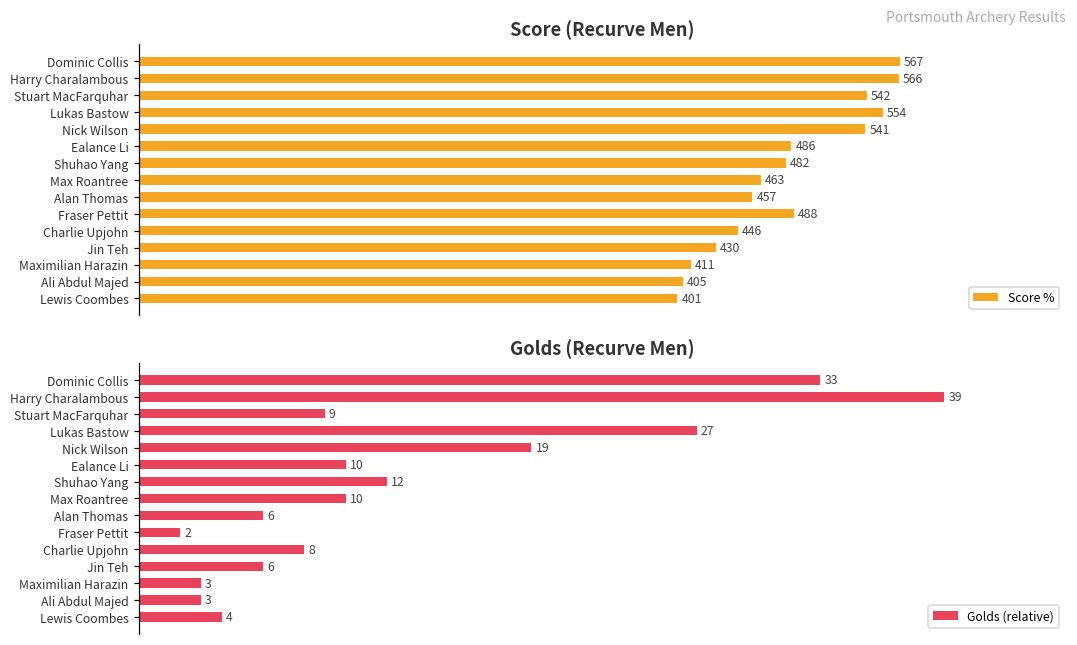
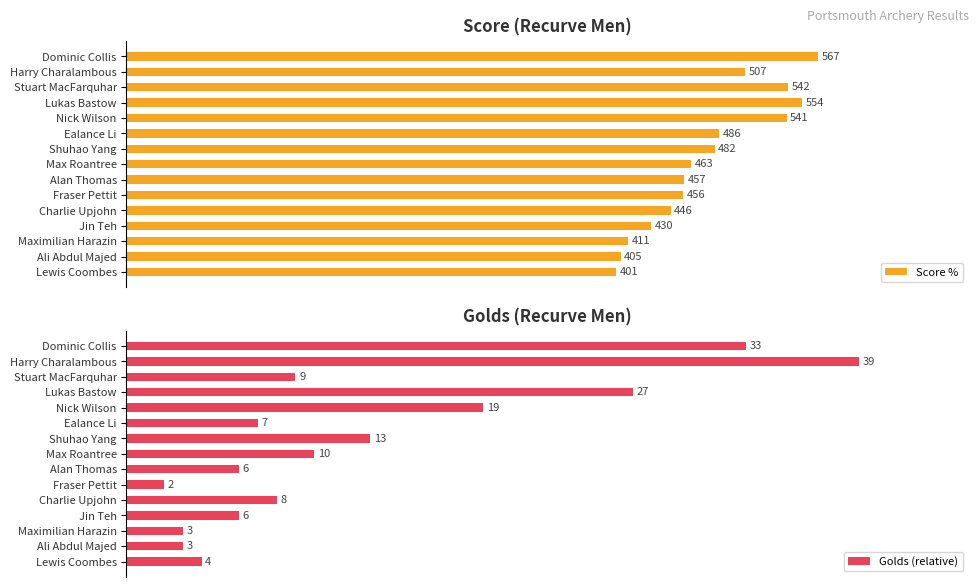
  {
    "Score (Recurve Men)": {
-     "Harry Charalambous": 566,
-     "Fraser Pettit": 488
+     "Harry Charalambous": 507,
+     "Fraser Pettit": 456
    },
    "Golds (Recurve Men)": {
-     "Ealance Li": 10,
-     "Shuhao Yang": 12
+     "Ealance Li": 7,
+     "Shuhao Yang": 13
    }
  }
